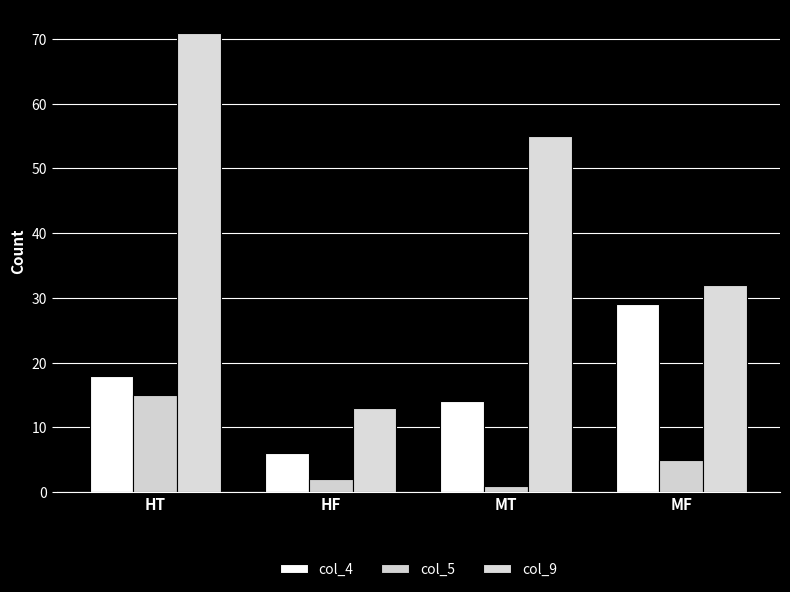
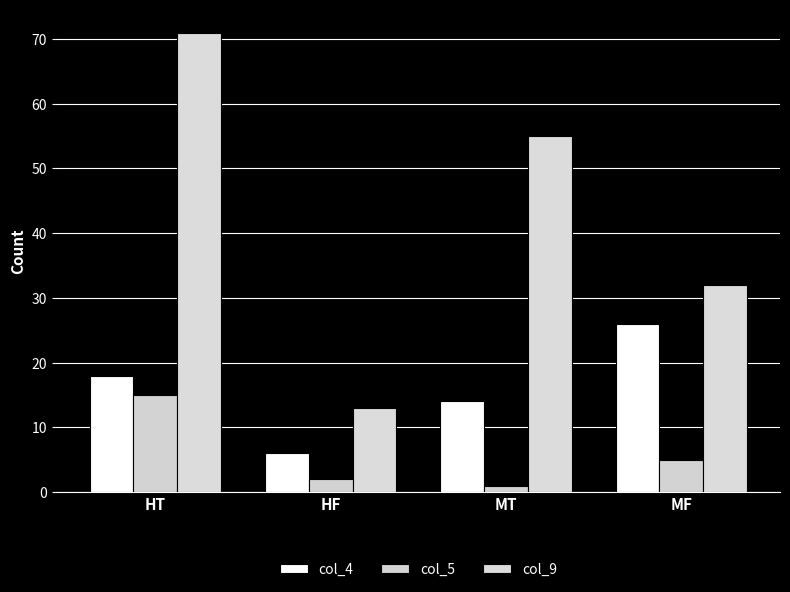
  {
    "col_4": {
      "HT": 18,
      "HF": 6,
      "MT": 14,
-     "MF": 29
+     "MF": 26
    }
  }
